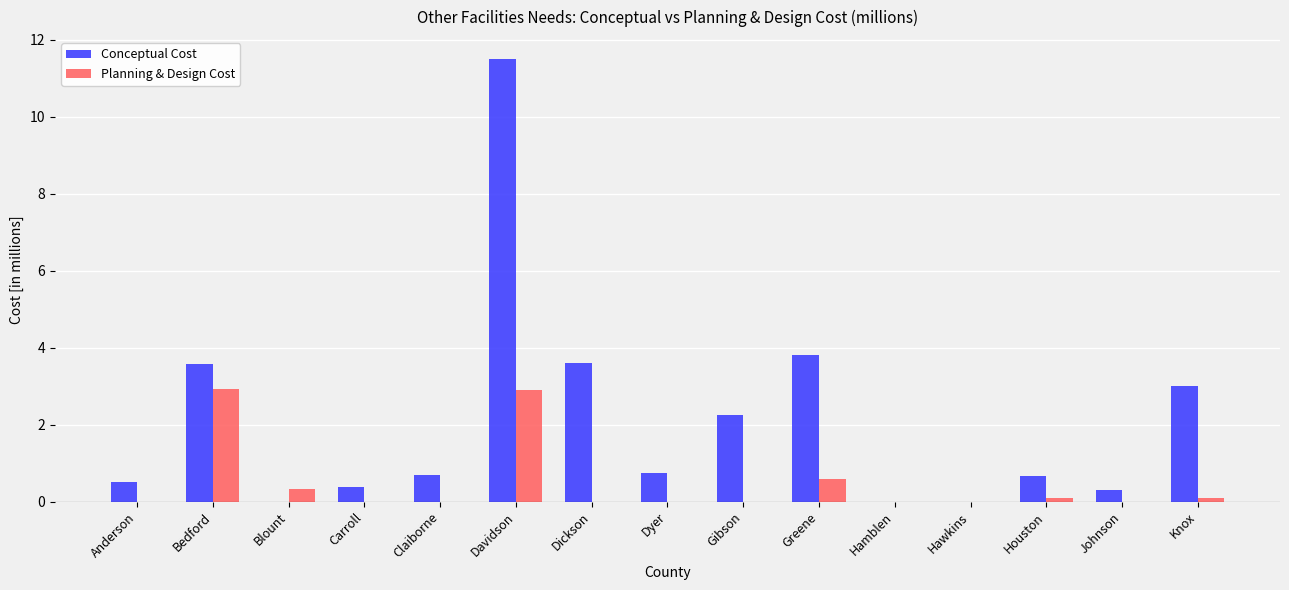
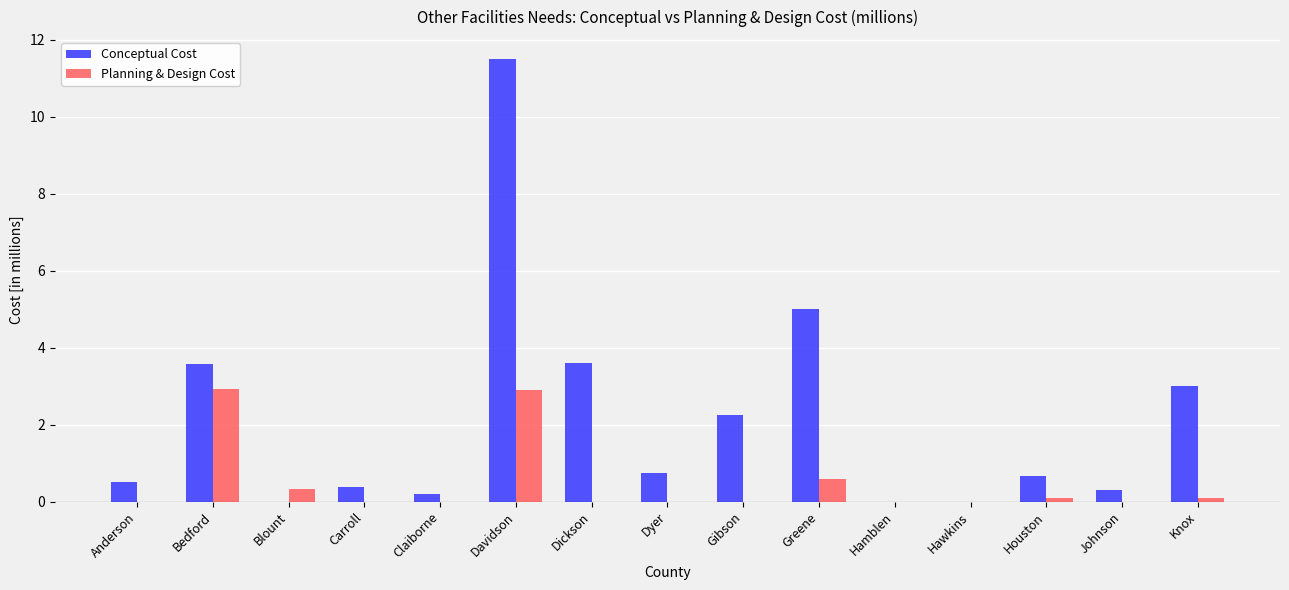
  {
    "Conceptual Cost": {
      "Anderson": 0.5,
      "Bedford": 3.6,
      "Blount": 0.0,
      "Carroll": 0.4,
-     "Claiborne": 0.7,
+     "Claiborne": 0.2,
      "Davidson": 11.5,
      "Dickson": 3.6,
      "Dyer": 0.8,
      "Gibson": 2.2,
-     "Greene": 3.8,
+     "Greene": 5.0,
      "Hamblen": 0.0,
      "Hawkins": 0.0,
      "Houston": 0.7,
      "Johnson": 0.3,
      "Knox": 3.0
    },
    "Planning & Design Cost": {
      "Anderson": 0.0,
      "Bedford": 2.9,
      "Blount": 0.3,
      "Carroll": 0.0,
      "Claiborne": 0.0,
      "Davidson": 2.9,
      "Dickson": 0.0,
      "Dyer": 0.0,
      "Gibson": 0.0,
      "Greene": 0.6,
      "Hamblen": 0.0,
      "Hawkins": 0.0,
      "Houston": 0.1,
      "Johnson": 0.0,
      "Knox": 0.1
    }
  }
